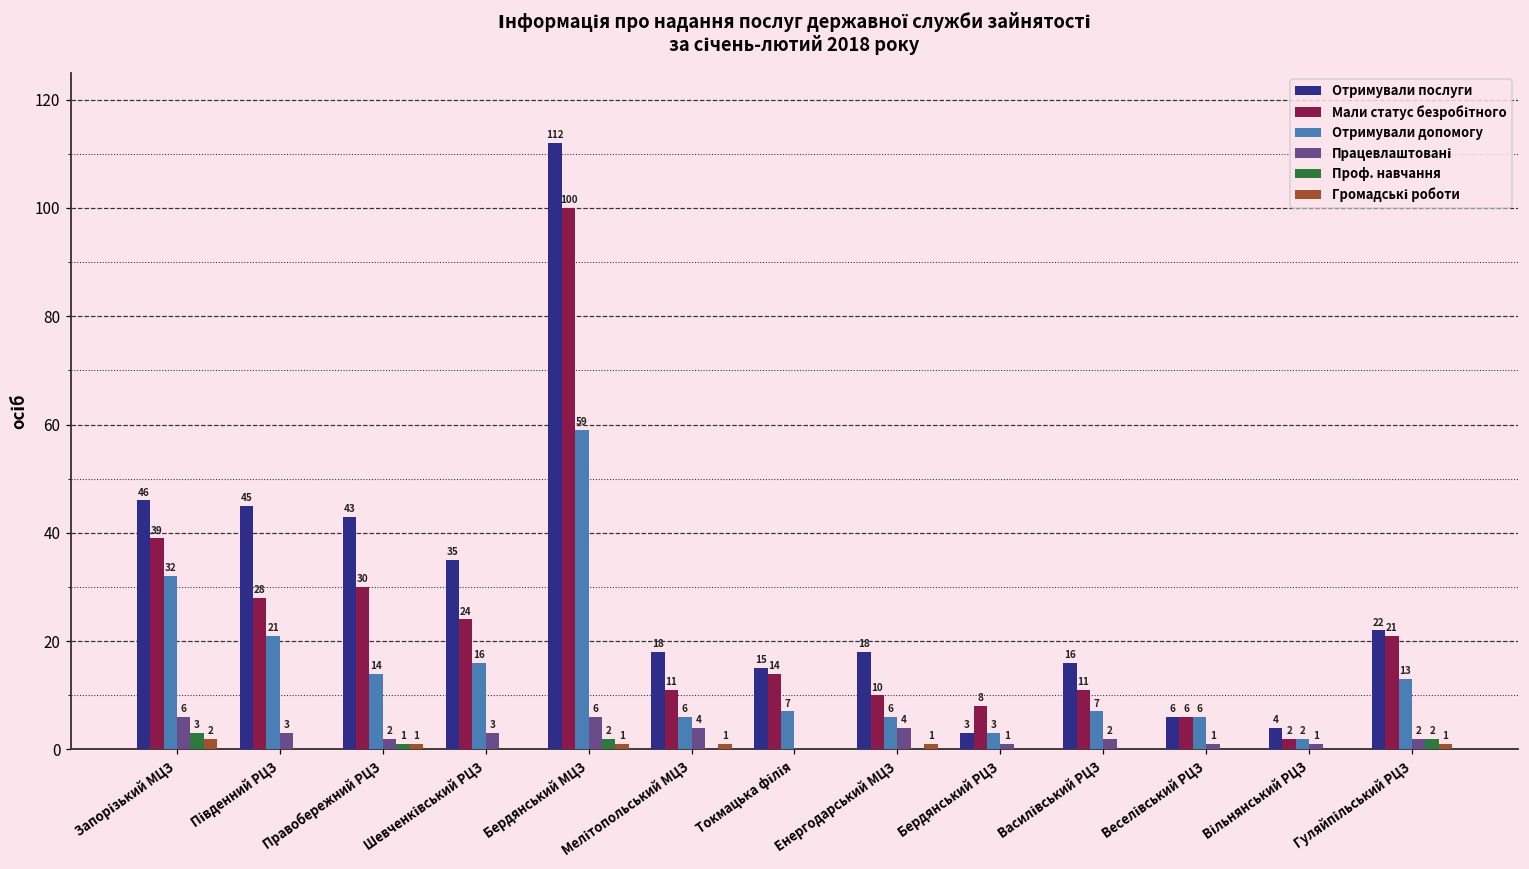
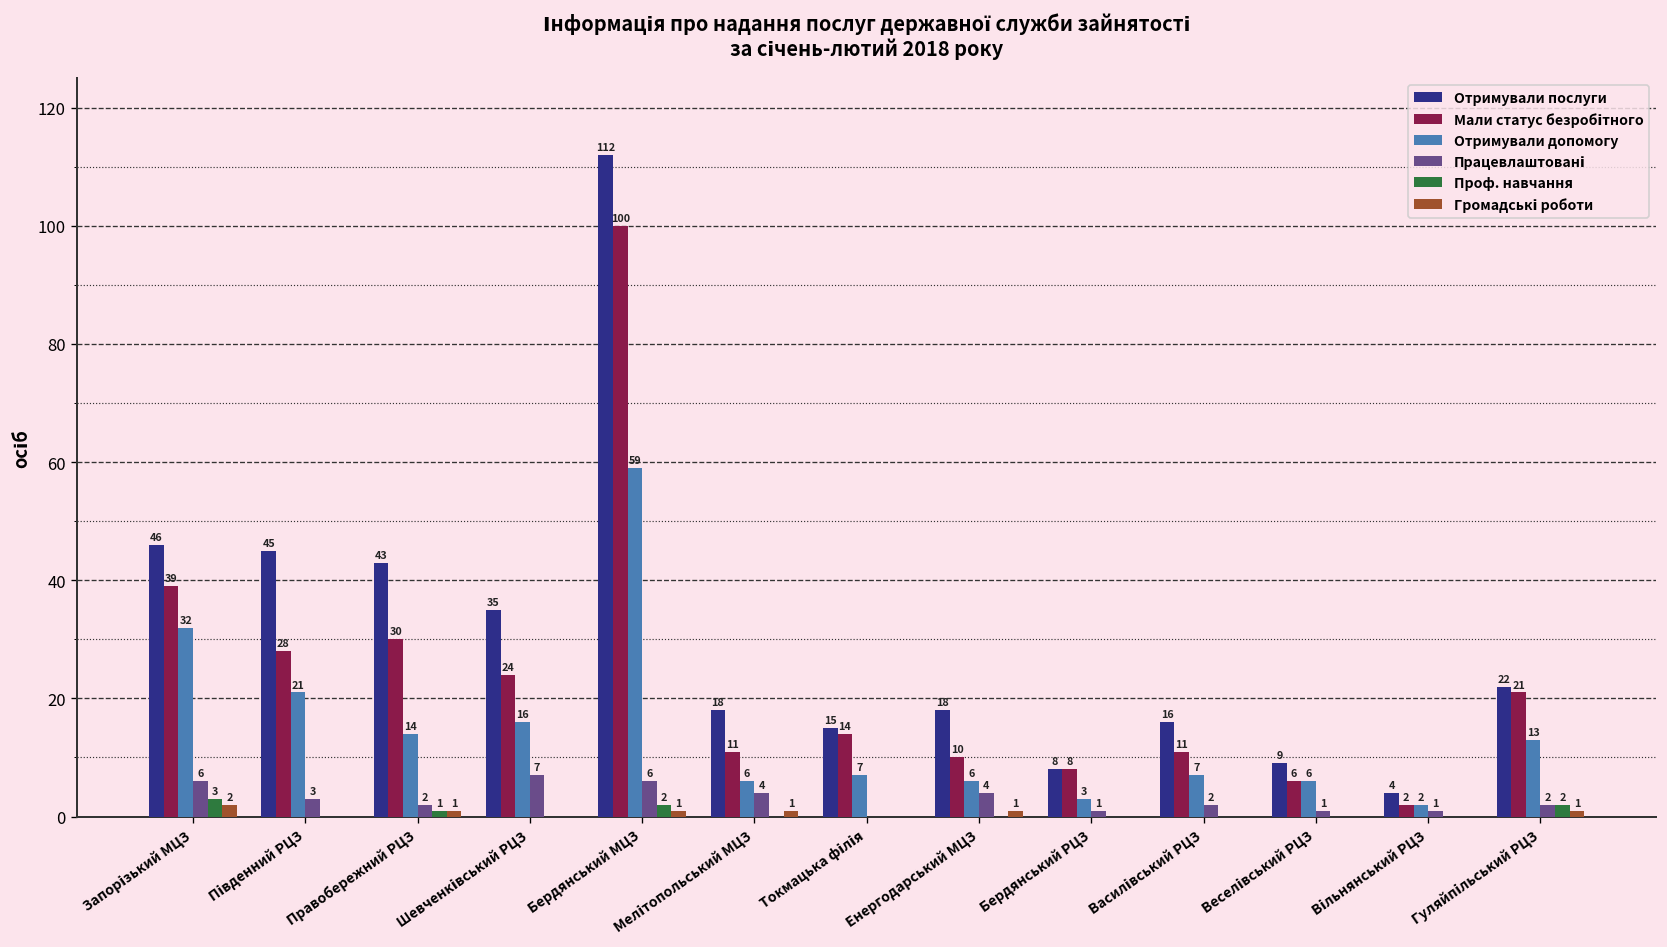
  {
    "Отримували послуги": {
      "Запорізький МЦЗ": 46,
      "Південний РЦЗ": 45,
      "Правобережний РЦЗ": 43,
      "Шевченківський РЦЗ": 35,
      "Бердянський МЦЗ": 112,
      "Мелітопольський МЦЗ": 18,
      "Токмацька філія": 15,
      "Енергодарський МЦЗ": 18,
-     "Бердянський РЦЗ": 3,
+     "Бердянський РЦЗ": 8,
      "Василівський РЦЗ": 16,
-     "Веселівський РЦЗ": 6,
+     "Веселівський РЦЗ": 9,
      "Вільнянський РЦЗ": 4,
      "Гуляйпільський РЦЗ": 22
    },
    "Мали статус безробітного": {
      "Запорізький МЦЗ": 39,
      "Південний РЦЗ": 28,
      "Правобережний РЦЗ": 30,
      "Шевченківський РЦЗ": 24,
      "Бердянський МЦЗ": 100,
      "Мелітопольський МЦЗ": 11,
      "Токмацька філія": 14,
      "Енергодарський МЦЗ": 10,
      "Бердянський РЦЗ": 8,
      "Василівський РЦЗ": 11,
      "Веселівський РЦЗ": 6,
      "Вільнянський РЦЗ": 2,
      "Гуляйпільський РЦЗ": 21
    },
    "Отримували допомогу": {
      "Запорізький МЦЗ": 32,
      "Південний РЦЗ": 21,
      "Правобережний РЦЗ": 14,
      "Шевченківський РЦЗ": 16,
      "Бердянський МЦЗ": 59,
      "Мелітопольський МЦЗ": 6,
      "Токмацька філія": 7,
      "Енергодарський МЦЗ": 6,
      "Бердянський РЦЗ": 3,
      "Василівський РЦЗ": 7,
      "Веселівський РЦЗ": 6,
      "Вільнянський РЦЗ": 2,
      "Гуляйпільський РЦЗ": 13
    },
    "Працевлаштовані": {
      "Запорізький МЦЗ": 6,
      "Південний РЦЗ": 3,
      "Правобережний РЦЗ": 2,
-     "Шевченківський РЦЗ": 3,
+     "Шевченківський РЦЗ": 7,
      "Бердянський МЦЗ": 6,
      "Мелітопольський МЦЗ": 4,
      "Енергодарський МЦЗ": 4,
      "Бердянський РЦЗ": 1,
      "Василівський РЦЗ": 2,
      "Веселівський РЦЗ": 1,
      "Вільнянський РЦЗ": 1,
      "Гуляйпільський РЦЗ": 2
    },
    "Проф. навчання": {
      "Запорізький МЦЗ": 3,
      "Правобережний РЦЗ": 1,
      "Бердянський МЦЗ": 2,
      "Гуляйпільський РЦЗ": 2
    },
    "Громадські роботи": {
      "Запорізький МЦЗ": 2,
      "Правобережний РЦЗ": 1,
      "Бердянський МЦЗ": 1,
      "Мелітопольський МЦЗ": 1,
      "Енергодарський МЦЗ": 1,
      "Гуляйпільський РЦЗ": 1
    }
  }
